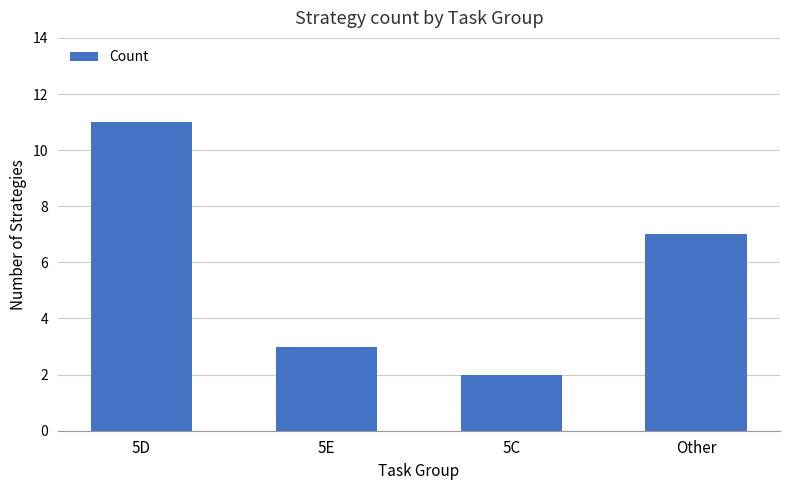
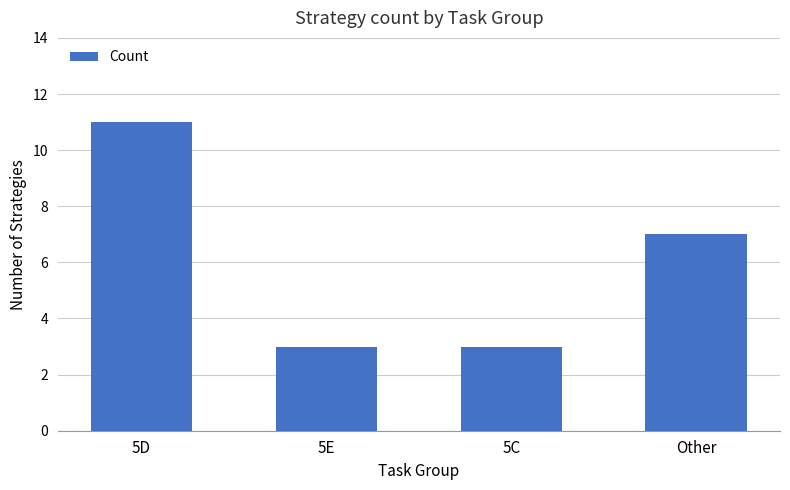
  {
    "5D": 11,
    "5E": 3,
-   "5C": 2,
+   "5C": 3,
    "Other": 7
  }
